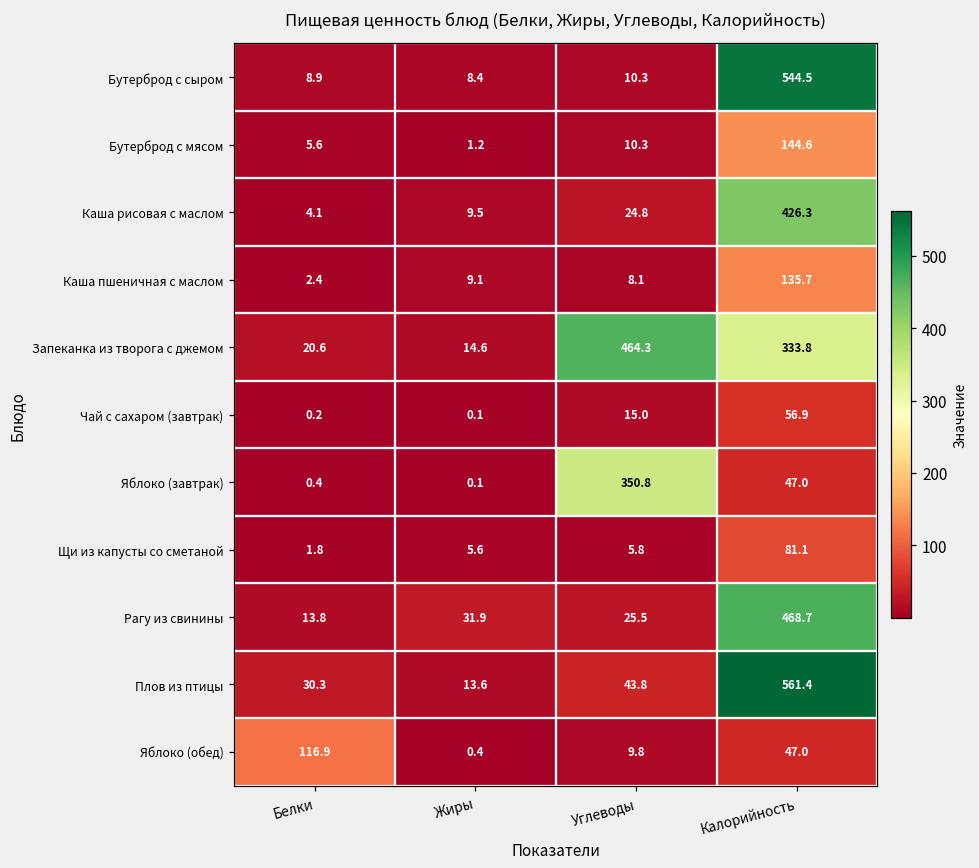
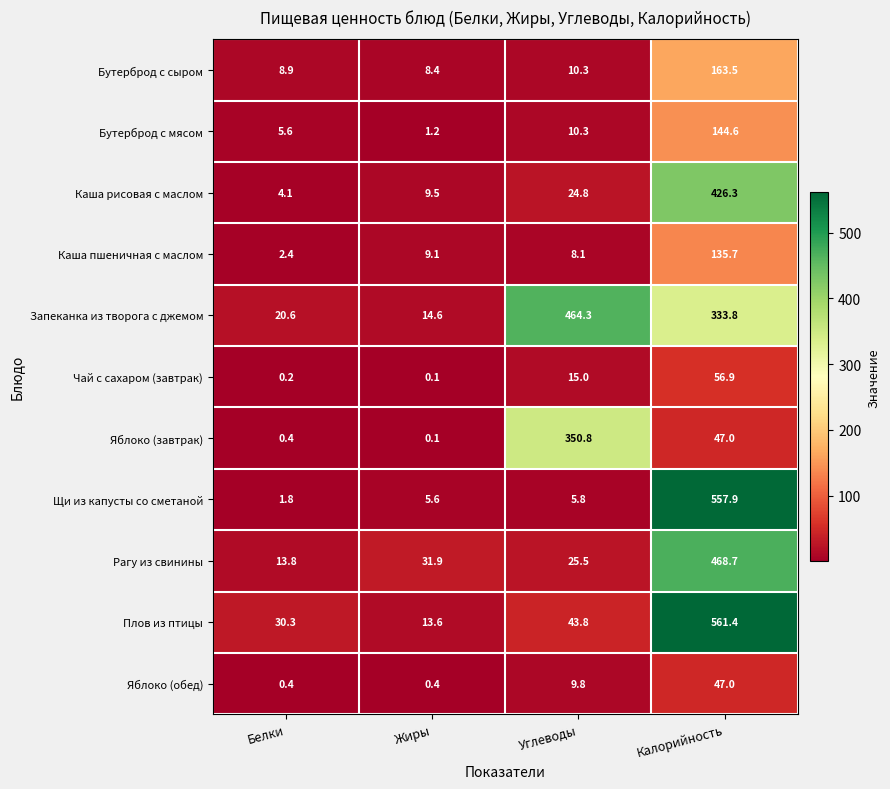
  {
    "Бутерброд с сыром": {
      "Белки": 8.9,
      "Жиры": 8.4,
      "Углеводы": 10.3,
-     "Калорийность": 544.5
+     "Калорийность": 163.5
    },
    "Бутерброд с мясом": {
      "Белки": 5.6,
      "Жиры": 1.2,
      "Углеводы": 10.3,
      "Калорийность": 144.6
    },
    "Каша рисовая с маслом": {
      "Белки": 4.1,
      "Жиры": 9.5,
      "Углеводы": 24.8,
      "Калорийность": 426.3
    },
    "Каша пшеничная с маслом": {
      "Белки": 2.4,
      "Жиры": 9.1,
      "Углеводы": 8.1,
      "Калорийность": 135.7
    },
    "Запеканка из творога с джемом": {
      "Белки": 20.6,
      "Жиры": 14.6,
      "Углеводы": 464.3,
      "Калорийность": 333.8
    },
    "Чай с сахаром (завтрак)": {
      "Белки": 0.2,
      "Жиры": 0.1,
      "Углеводы": 15.0,
      "Калорийность": 56.9
    },
    "Яблоко (завтрак)": {
      "Белки": 0.4,
      "Жиры": 0.1,
      "Углеводы": 350.8,
      "Калорийность": 47.0
    },
    "Щи из капусты со сметаной": {
      "Белки": 1.8,
      "Жиры": 5.6,
      "Углеводы": 5.8,
-     "Калорийность": 81.1
+     "Калорийность": 557.9
    },
    "Рагу из свинины": {
      "Белки": 13.8,
      "Жиры": 31.9,
      "Углеводы": 25.5,
      "Калорийность": 468.7
    },
    "Плов из птицы": {
      "Белки": 30.3,
      "Жиры": 13.6,
      "Углеводы": 43.8,
      "Калорийность": 561.4
    },
    "Яблоко (обед)": {
-     "Белки": 116.9,
+     "Белки": 0.4,
      "Жиры": 0.4,
      "Углеводы": 9.8,
      "Калорийность": 47.0
    }
  }
